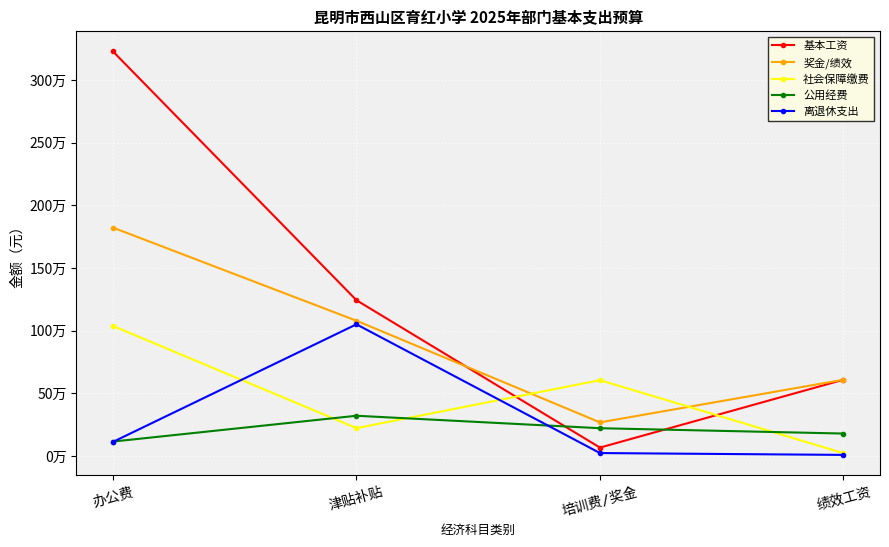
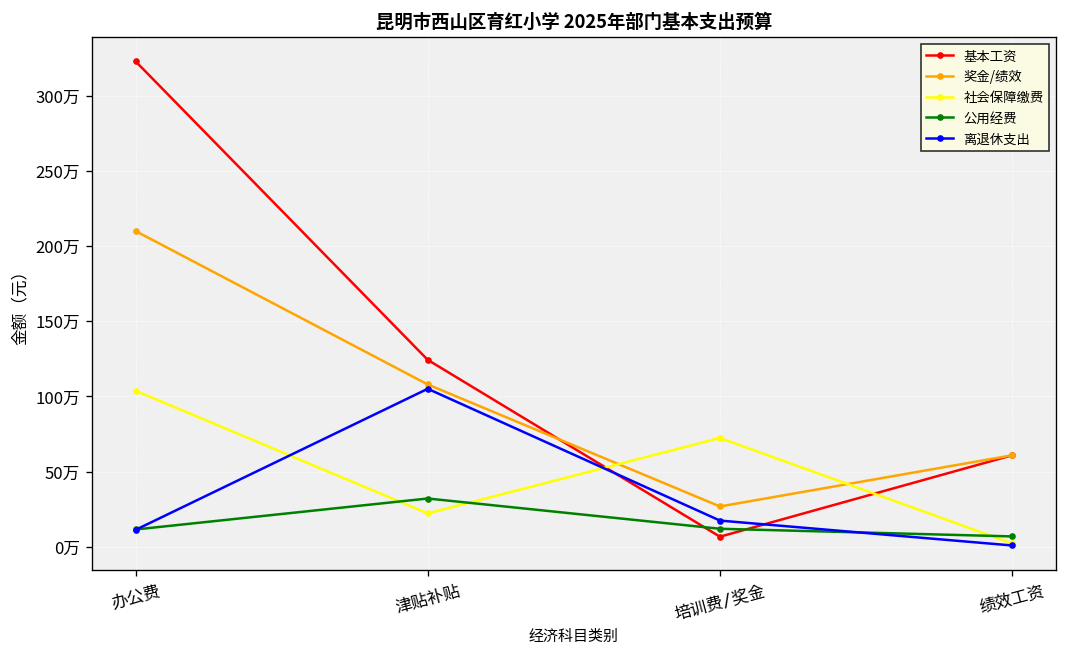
  {
    "基本工资": {
      "办公费": "323万",
      "津贴补贴": "124万",
      "培训费/奖金": "7万"
    },
    "奖金/绩效": {
-     "办公费": "182万",
+     "办公费": "210万",
      "津贴补贴": "108万",
      "培训费/奖金": "27万"
    },
    "社会保障缴费": {
      "办公费": "104万",
      "津贴补贴": "22万",
-     "培训费/奖金": "61万"
+     "培训费/奖金": "72万"
    },
    "公用经费": {
      "津贴补贴": "32万",
-     "培训费/奖金": "22万",
-     "绩效工资": "18万"
+     "培训费/奖金": "12万",
+     "绩效工资": "7万"
    },
    "离退休支出": {
      "津贴补贴": "105万",
-     "培训费/奖金": "2万"
+     "培训费/奖金": "18万"
    }
  }
